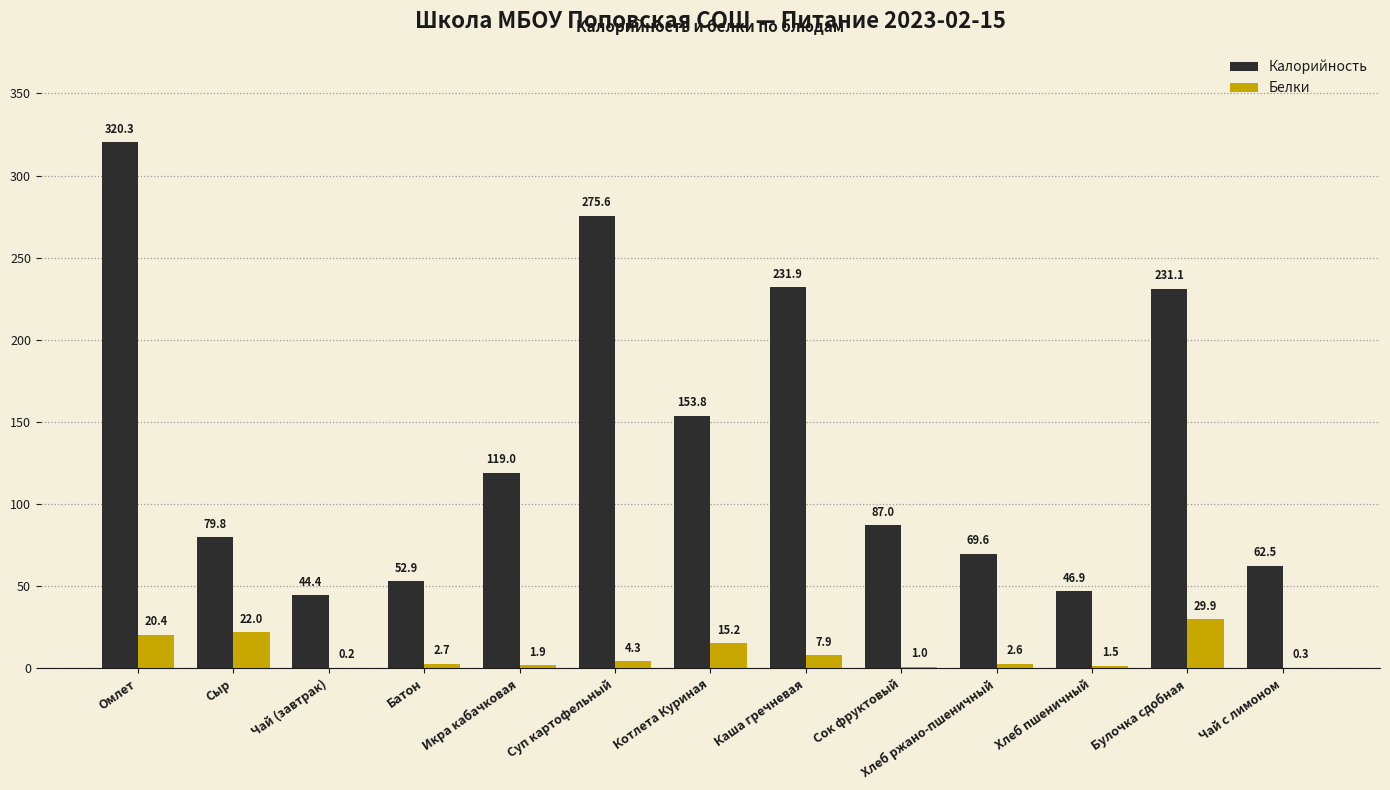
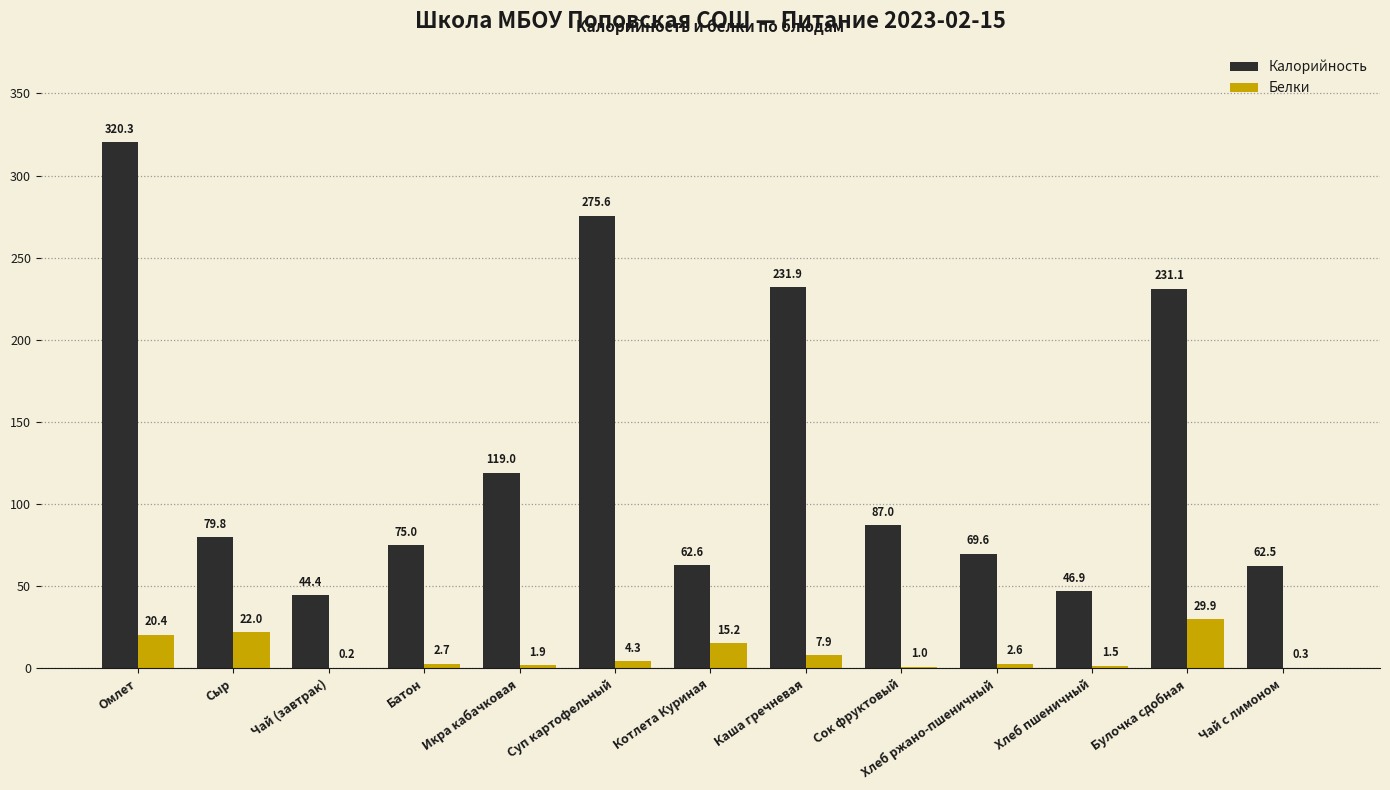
  {
    "Калорийность": {
      "Омлет": 320.3,
      "Сыр": 79.8,
      "Чай (завтрак)": 44.4,
-     "Батон": 52.9,
+     "Батон": 75.0,
      "Икра кабачковая": 119.0,
      "Суп картофельный": 275.6,
-     "Котлета Куриная": 153.8,
+     "Котлета Куриная": 62.6,
      "Каша гречневая": 231.9,
      "Сок фруктовый": 87.0,
      "Хлеб ржано-пшеничный": 69.6,
      "Хлеб пшеничный": 46.9,
      "Булочка сдобная": 231.1,
      "Чай с лимоном": 62.5
    },
    "Белки": {
      "Омлет": 20.4,
      "Сыр": 22.0,
      "Чай (завтрак)": 0.2,
      "Батон": 2.7,
      "Икра кабачковая": 1.9,
      "Суп картофельный": 4.3,
      "Котлета Куриная": 15.2,
      "Каша гречневая": 7.9,
      "Сок фруктовый": 1.0,
      "Хлеб ржано-пшеничный": 2.6,
      "Хлеб пшеничный": 1.5,
      "Булочка сдобная": 29.9,
      "Чай с лимоном": 0.3
    }
  }
